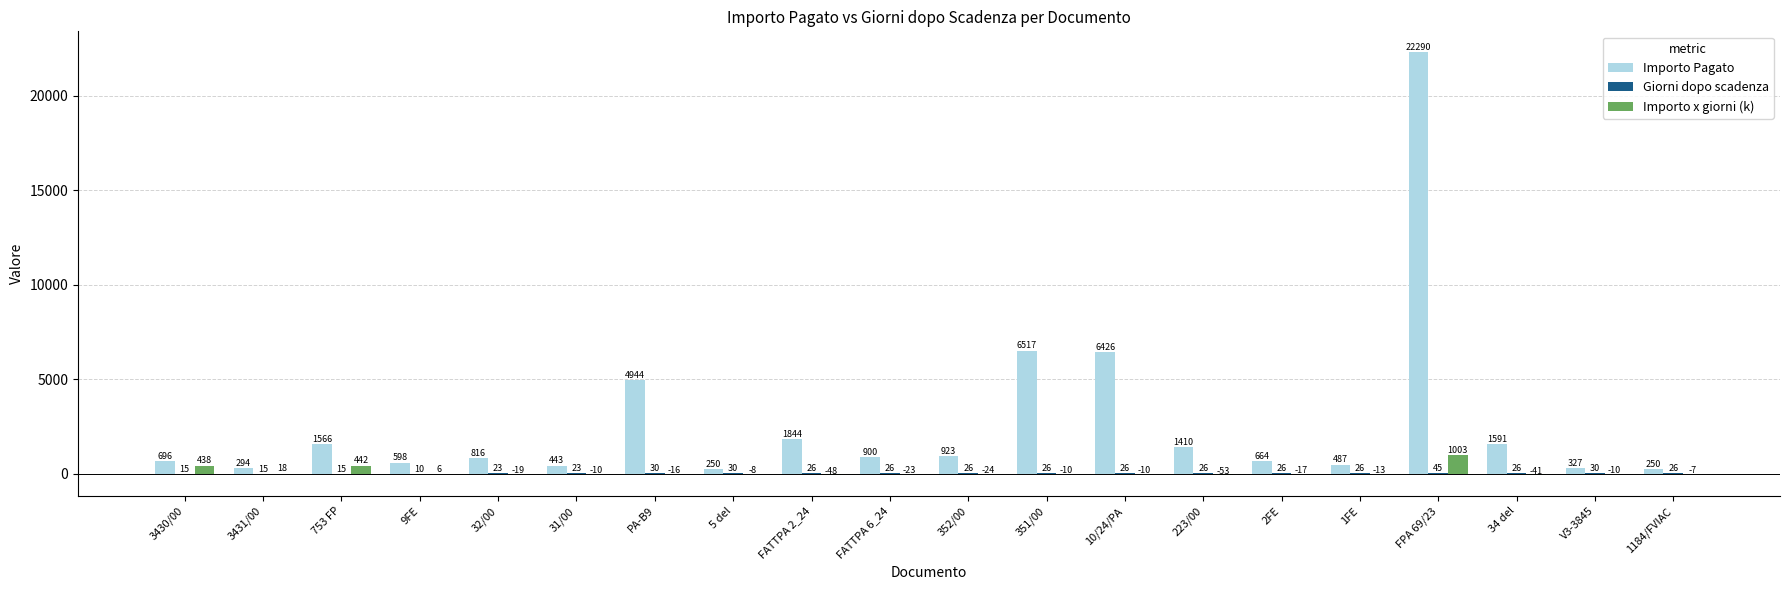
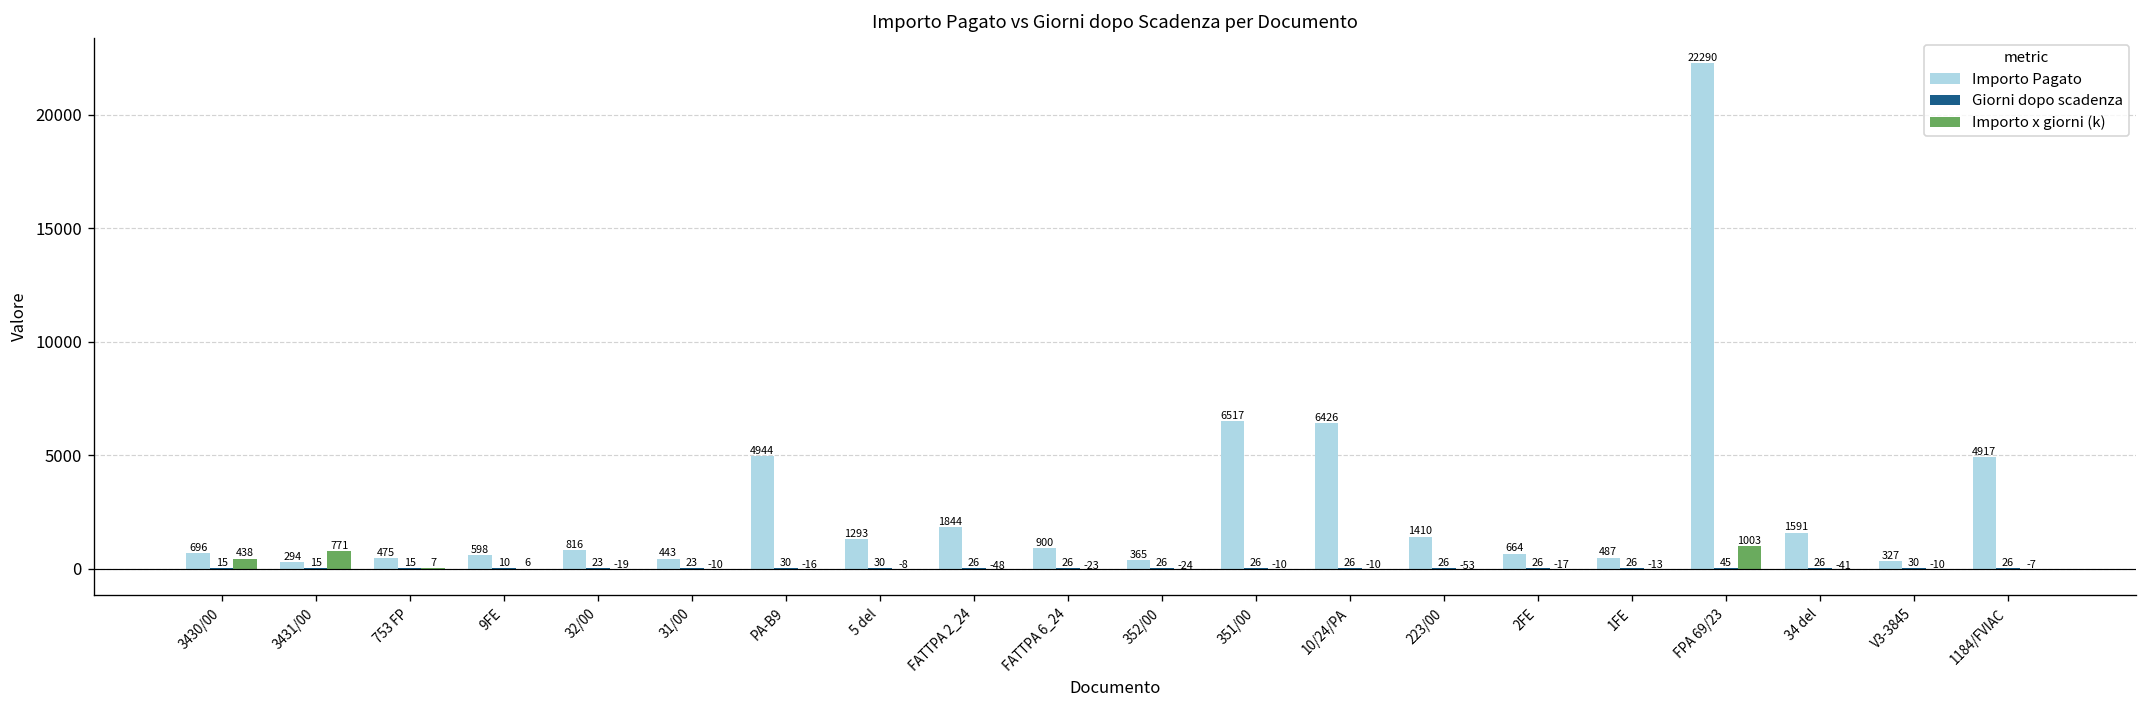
  {
    "Importo Pagato": {
      "3430/00": 696,
      "3431/00": 294,
-     "753 FP": 1566,
+     "753 FP": 475,
      "9FE": 598,
      "32/00": 816,
      "31/00": 443,
      "PA-B9": 4944,
-     "5 del": 250,
+     "5 del": 1293,
      "FATTPA 2_24": 1844,
      "FATTPA 6_24": 900,
-     "352/00": 923,
+     "352/00": 365,
      "351/00": 6517,
      "10/24/PA": 6426,
      "223/00": 1410,
      "2FE": 664,
      "1FE": 487,
      "FPA 69/23": 22290,
      "34 del": 1591,
      "V3-3845": 327,
-     "1184/FVIAC": 250
+     "1184/FVIAC": 4917
    },
    "Giorni dopo scadenza": {
      "3430/00": 15,
      "3431/00": 15,
      "753 FP": 15,
      "9FE": 10,
      "32/00": 23,
      "31/00": 23,
      "PA-B9": 30,
      "5 del": 30,
      "FATTPA 2_24": 26,
      "FATTPA 6_24": 26,
      "352/00": 26,
      "351/00": 26,
      "10/24/PA": 26,
      "223/00": 26,
      "2FE": 26,
      "1FE": 26,
      "FPA 69/23": 45,
      "34 del": 26,
      "V3-3845": 30,
      "1184/FVIAC": 26
    },
    "Importo x giorni (k)": {
      "3430/00": 438,
-     "3431/00": 18,
-     "753 FP": 442,
+     "3431/00": 771,
+     "753 FP": 7,
      "9FE": 6,
      "32/00": -19,
      "31/00": -10,
      "PA-B9": -16,
      "5 del": -8,
      "FATTPA 2_24": -48,
      "FATTPA 6_24": -23,
      "352/00": -24,
      "351/00": -10,
      "10/24/PA": -10,
      "223/00": -53,
      "2FE": -17,
      "1FE": -13,
      "FPA 69/23": 1003,
      "34 del": -41,
      "V3-3845": -10,
      "1184/FVIAC": -7
    }
  }
